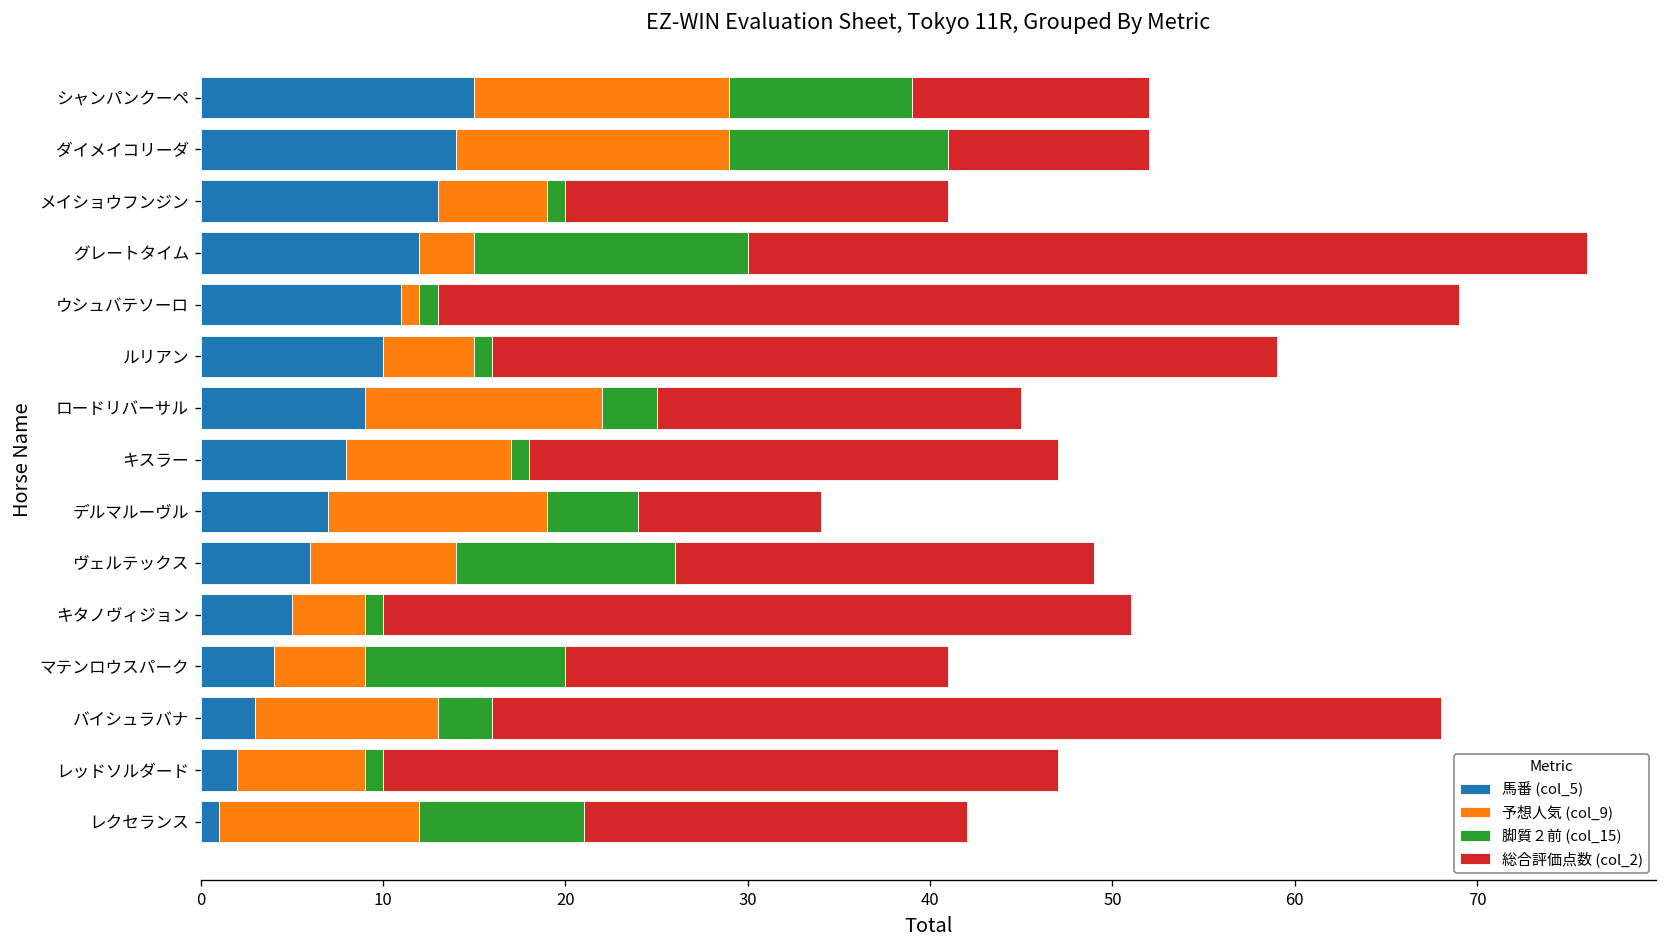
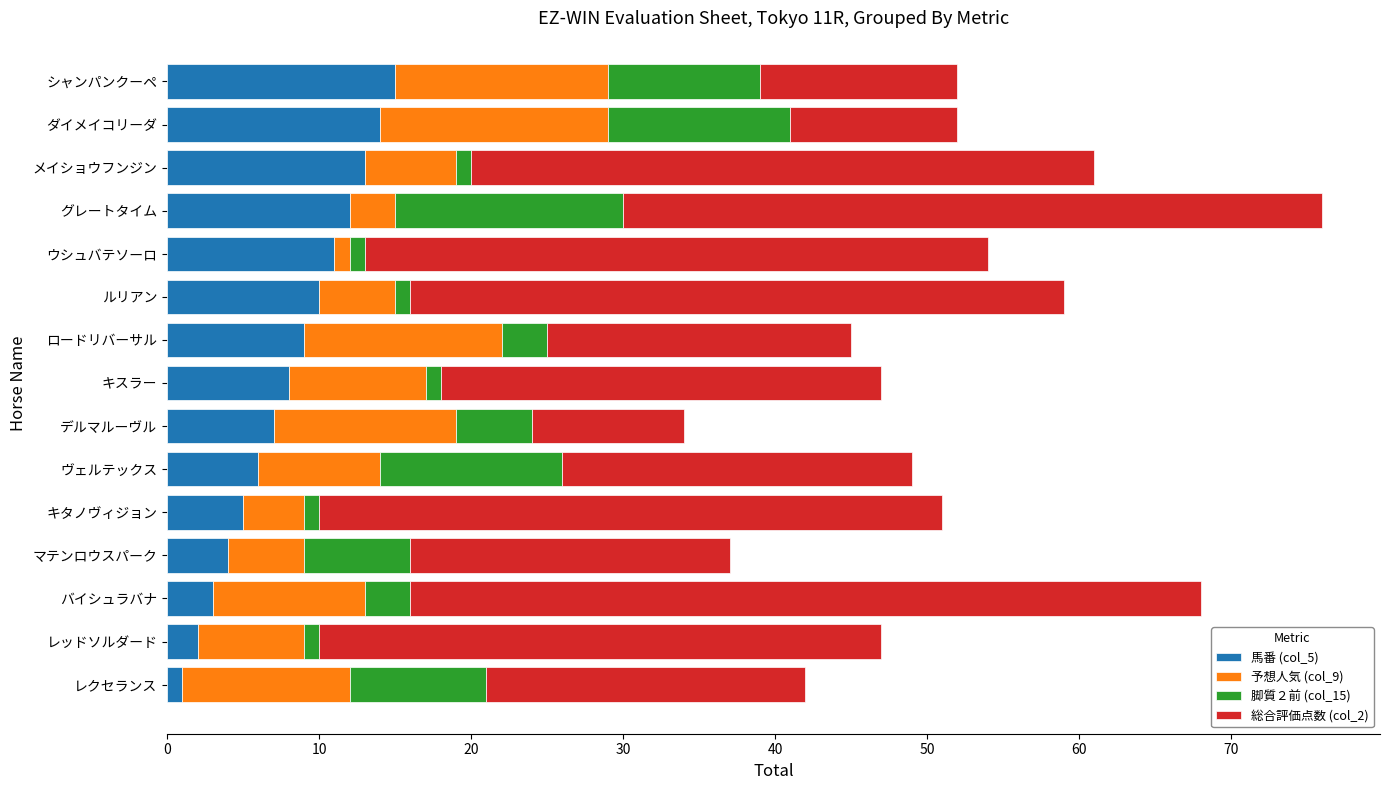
  {
    "馬番 (col_5)": {
      "シャンパンクーペ": 15,
      "ダイメイコリーダ": 14,
      "メイショウフンジン": 13,
      "グレートタイム": 12,
      "ウシュバテソーロ": 11,
      "ルリアン": 10,
      "ロードリバーサル": 9,
      "キスラー": 8,
      "デルマルーヴル": 7,
      "ヴェルテックス": 6,
      "キタノヴィジョン": 5,
      "マテンロウスパーク": 4,
      "バイシュラバナ": 3,
      "レッドソルダード": 2,
      "レクセランス": 1
    },
    "予想人気 (col_9)": {
      "シャンパンクーペ": 14,
      "ダイメイコリーダ": 15,
      "メイショウフンジン": 6,
      "グレートタイム": 3,
      "ウシュバテソーロ": 1,
      "ルリアン": 5,
      "ロードリバーサル": 13,
      "キスラー": 9,
      "デルマルーヴル": 12,
      "ヴェルテックス": 8,
      "キタノヴィジョン": 4,
      "マテンロウスパーク": 5,
      "バイシュラバナ": 10,
      "レッドソルダード": 7,
      "レクセランス": 11
    },
    "脚質２前 (col_15)": {
      "シャンパンクーペ": 10,
      "ダイメイコリーダ": 12,
      "メイショウフンジン": 1,
      "グレートタイム": 15,
      "ウシュバテソーロ": 1,
      "ルリアン": 1,
      "ロードリバーサル": 3,
      "キスラー": 1,
      "デルマルーヴル": 5,
      "ヴェルテックス": 12,
      "キタノヴィジョン": 1,
-     "マテンロウスパーク": 11,
+     "マテンロウスパーク": 7,
      "バイシュラバナ": 3,
      "レッドソルダード": 1,
      "レクセランス": 9
    },
    "総合評価点数 (col_2)": {
      "シャンパンクーペ": 13,
      "ダイメイコリーダ": 11,
-     "メイショウフンジン": 21,
+     "メイショウフンジン": 41,
      "グレートタイム": 46,
-     "ウシュバテソーロ": 56,
+     "ウシュバテソーロ": 41,
      "ルリアン": 43,
      "ロードリバーサル": 20,
      "キスラー": 29,
      "デルマルーヴル": 10,
      "ヴェルテックス": 23,
      "キタノヴィジョン": 41,
      "マテンロウスパーク": 21,
      "バイシュラバナ": 52,
      "レッドソルダード": 37,
      "レクセランス": 21
    }
  }
